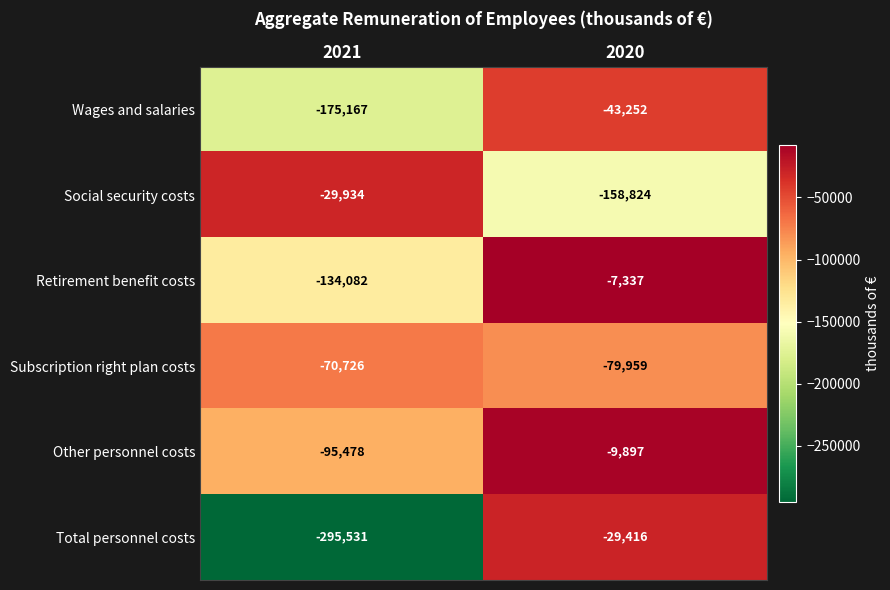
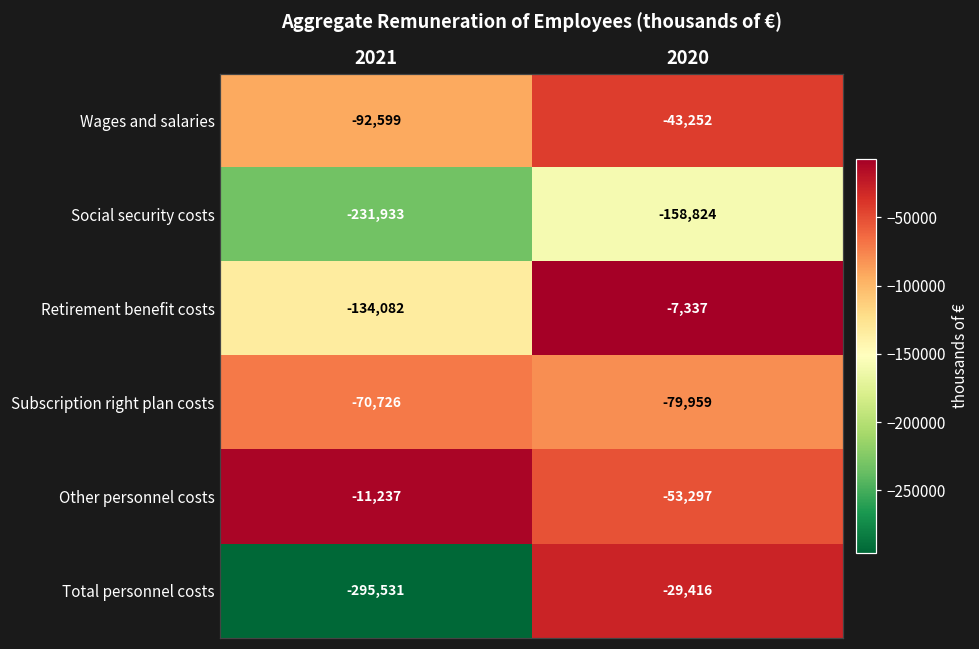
  {
    "Wages and salaries": {
-     "2021": "-175,167",
+     "2021": "-92,599",
      "2020": "-43,252"
    },
    "Social security costs": {
-     "2021": "-29,934",
+     "2021": "-231,933",
      "2020": "-158,824"
    },
    "Retirement benefit costs": {
      "2021": "-134,082",
      "2020": "-7,337"
    },
    "Subscription right plan costs": {
      "2021": "-70,726",
      "2020": "-79,959"
    },
    "Other personnel costs": {
-     "2021": "-95,478",
-     "2020": "-9,897"
+     "2021": "-11,237",
+     "2020": "-53,297"
    },
    "Total personnel costs": {
      "2021": "-295,531",
      "2020": "-29,416"
    }
  }
